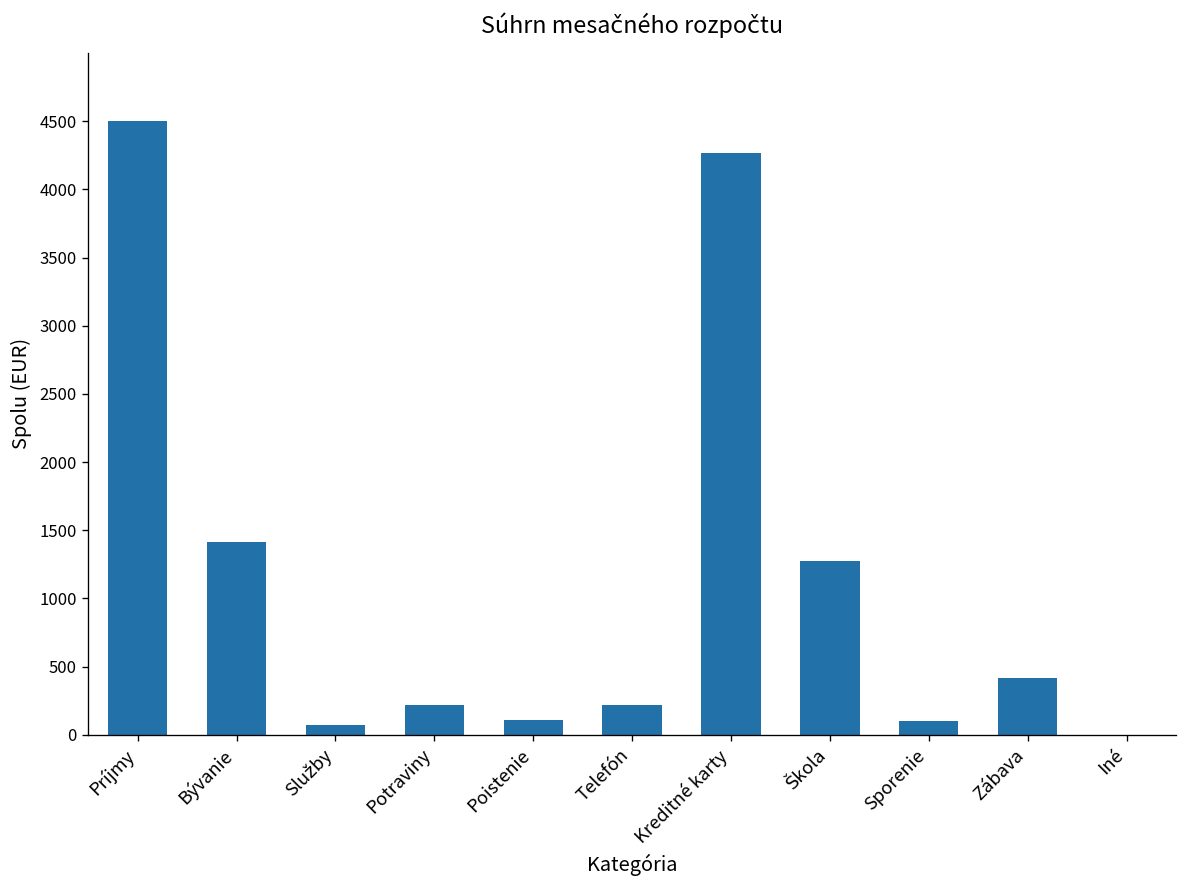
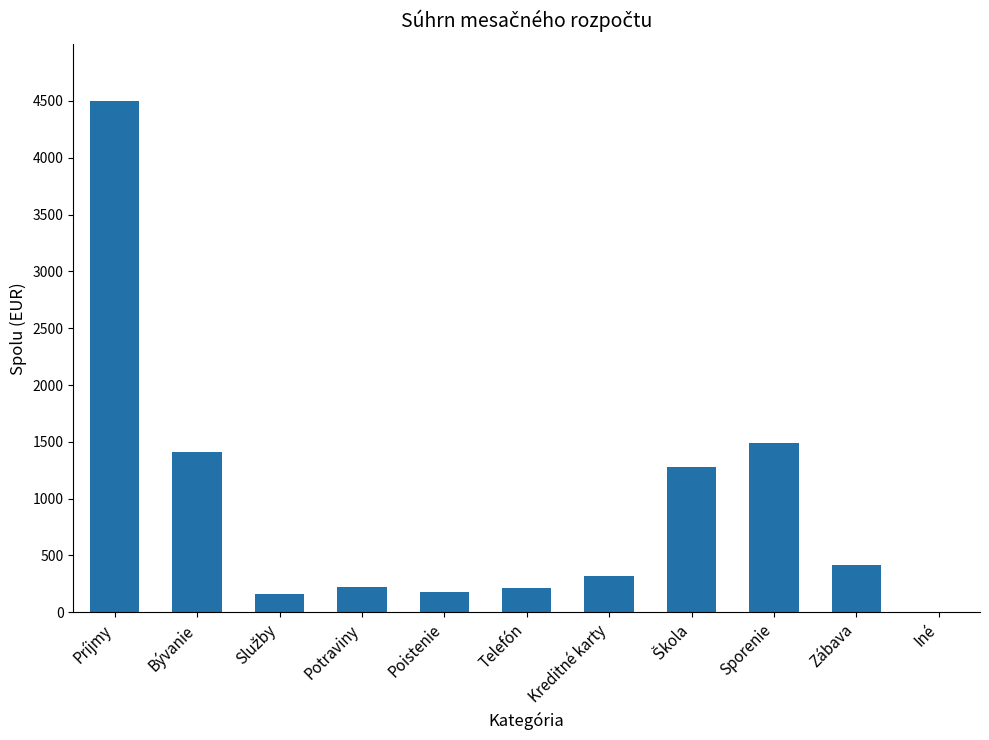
  {
    "Príjmy": 4500,
    "Bývanie": 1410,
-   "Služby": 70,
+   "Služby": 160,
    "Potraviny": 220,
-   "Poistenie": 110,
+   "Poistenie": 180,
    "Telefón": 220,
-   "Kreditné karty": 4260,
+   "Kreditné karty": 320,
    "Škola": 1280,
-   "Sporenie": 100,
+   "Sporenie": 1490,
    "Zábava": 410,
    "Iné": 0
  }
